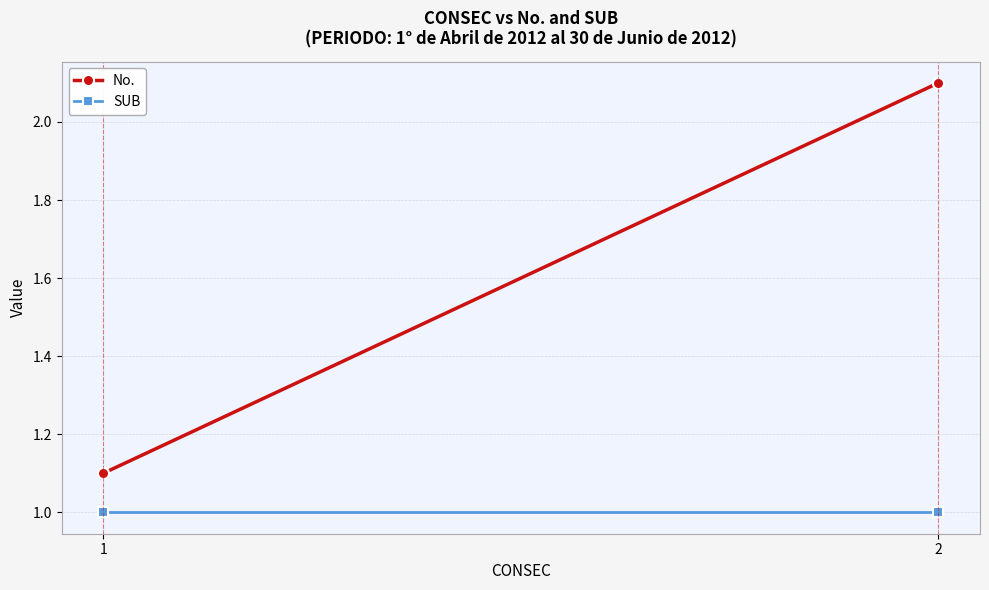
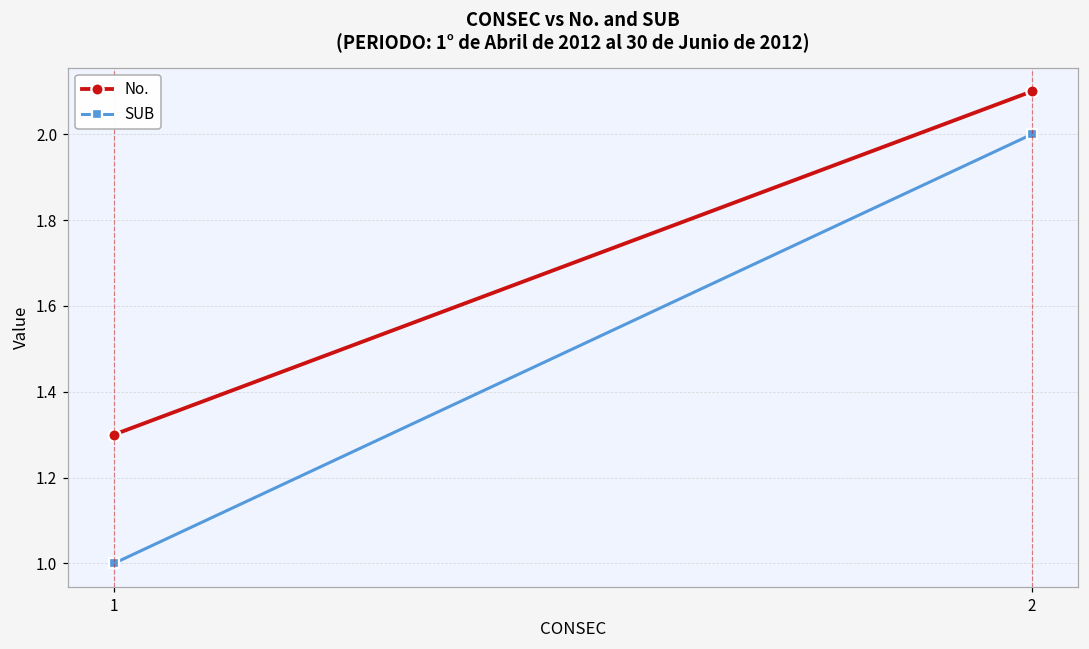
  {
    "No.": {
-     "1": 1.1,
+     "1": 1.3,
      "2": 2.1
    },
    "SUB": {
      "1": 1,
-     "2": 1
+     "2": 2
    }
  }
